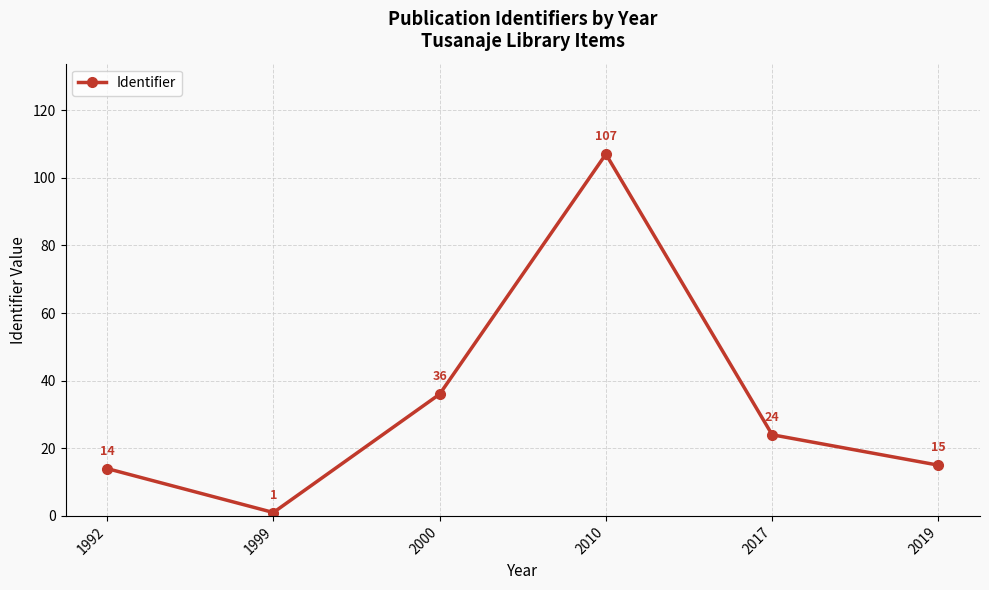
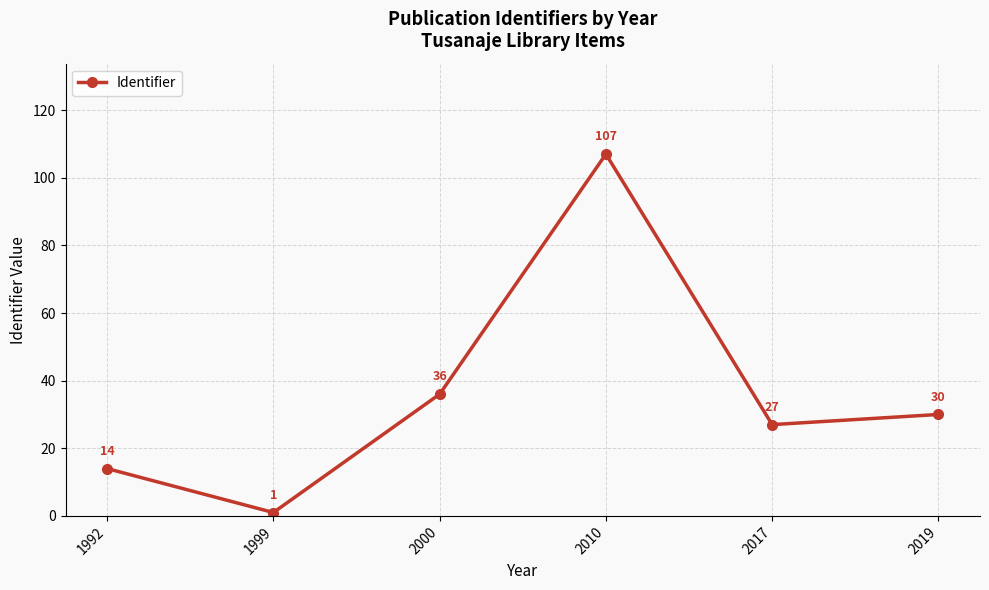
  {
    "1992": 14,
    "1999": 1,
    "2000": 36,
    "2010": 107,
-   "2017": 24,
-   "2019": 15
+   "2017": 27,
+   "2019": 30
  }
